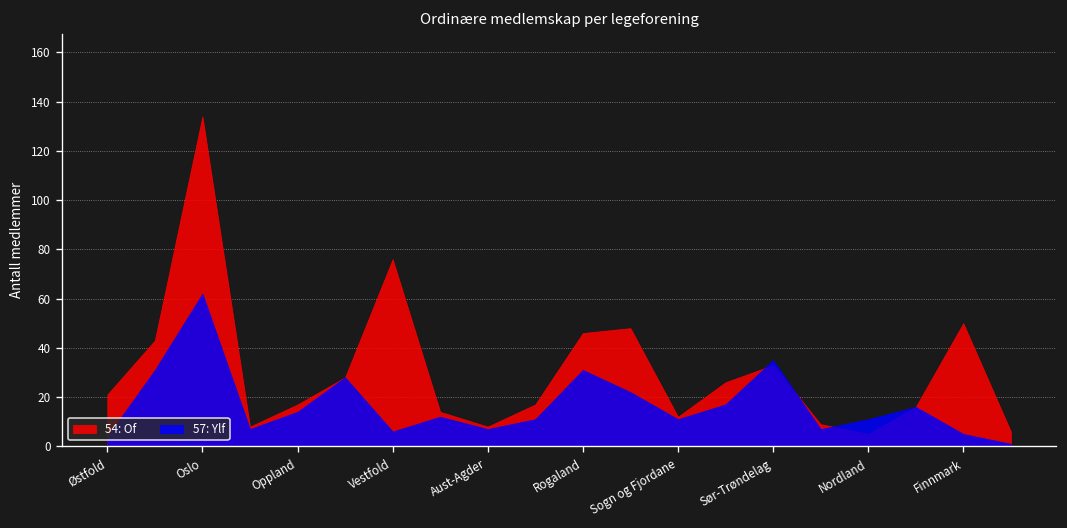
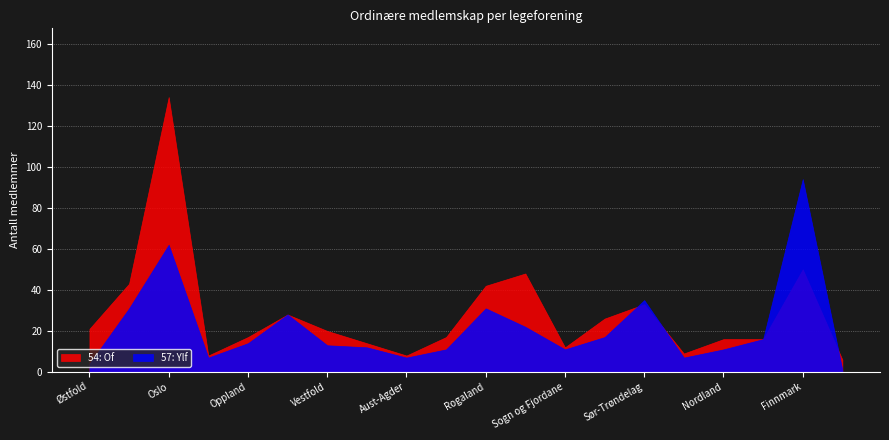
  {
    "54: Of": {
      "Østfold": 21,
      "Oslo": 134,
      "Oppland": 17,
-     "Vestfold": 76,
-     "Rogaland": 46,
+     "Vestfold": 20,
+     "Rogaland": 42,
      "Sør-Trøndelag": 33,
-     "Nordland": 5,
+     "Nordland": 16,
      "Finnmark": 50
    },
    "57: Ylf": {
      "Oslo": 62,
      "Oppland": 14,
-     "Vestfold": 6,
+     "Vestfold": 13,
      "Rogaland": 31,
      "Sør-Trøndelag": 35,
      "Nordland": 11,
-     "Finnmark": 5
+     "Finnmark": 94
    }
  }
